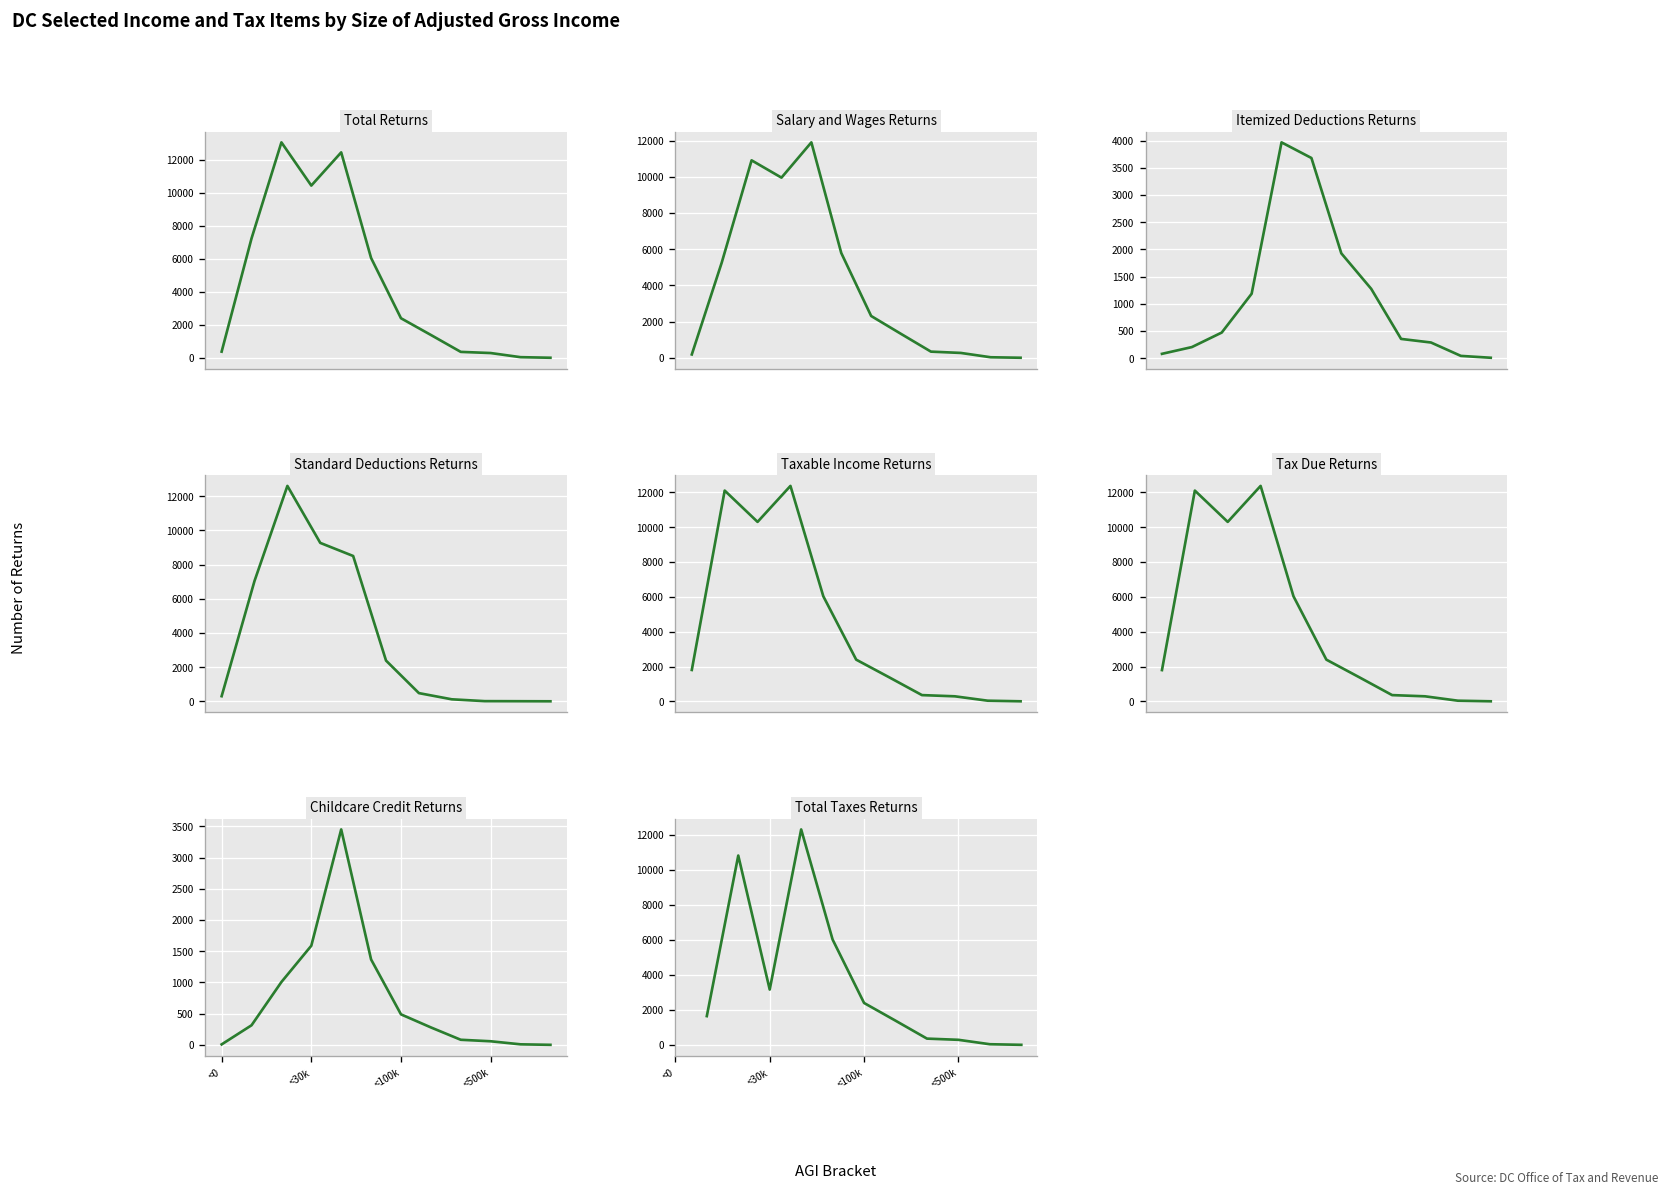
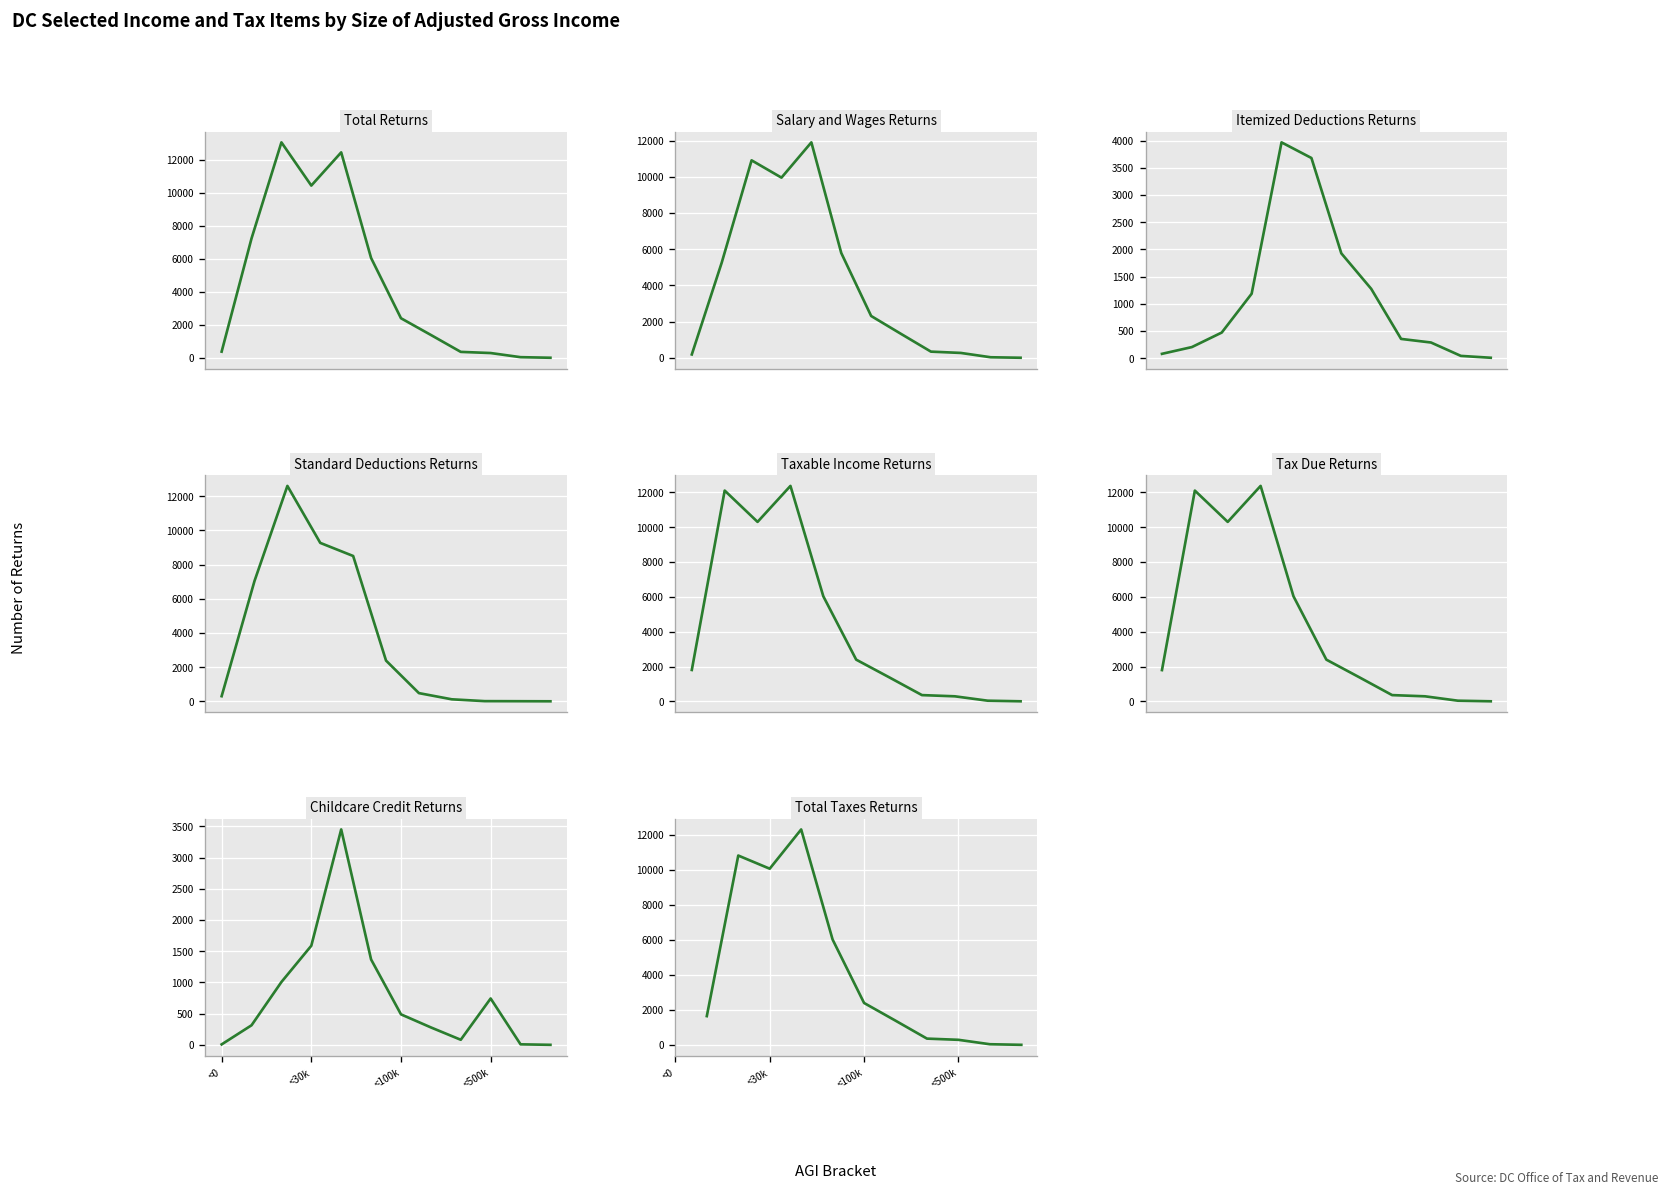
  {
    "Childcare Credit Returns": {
      "<0": 0,
      "<30k": 1600,
      "<100k": 500,
-     "<500k": 100
+     "<500k": 700
    },
    "Total Taxes Returns": {
-     "<30k": 3200,
+     "<30k": 10100,
      "<100k": 2400,
      "<500k": 300
    }
  }
